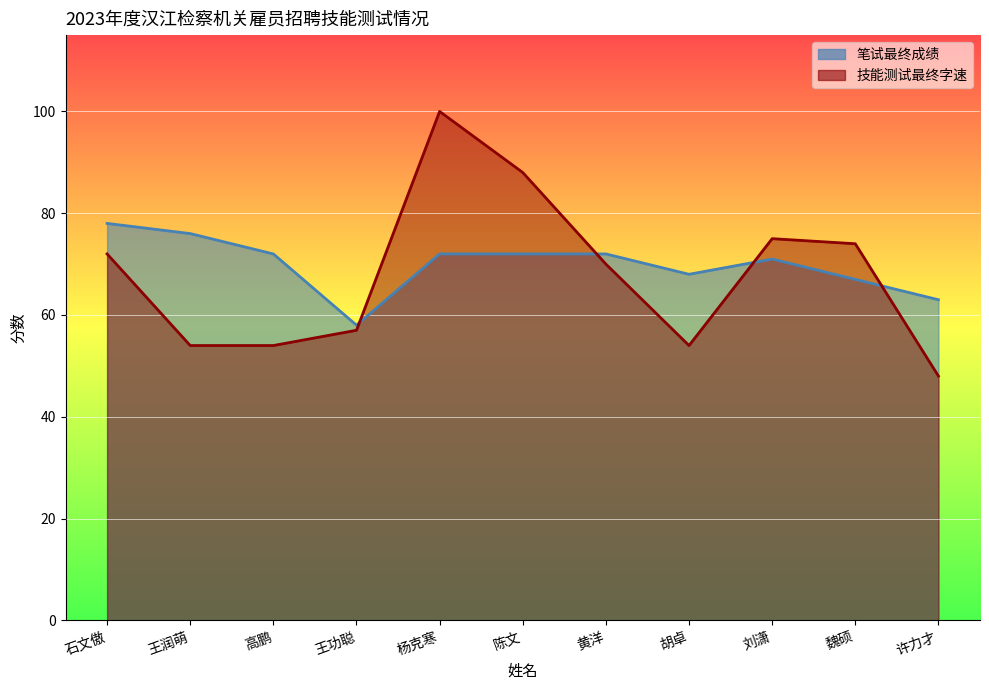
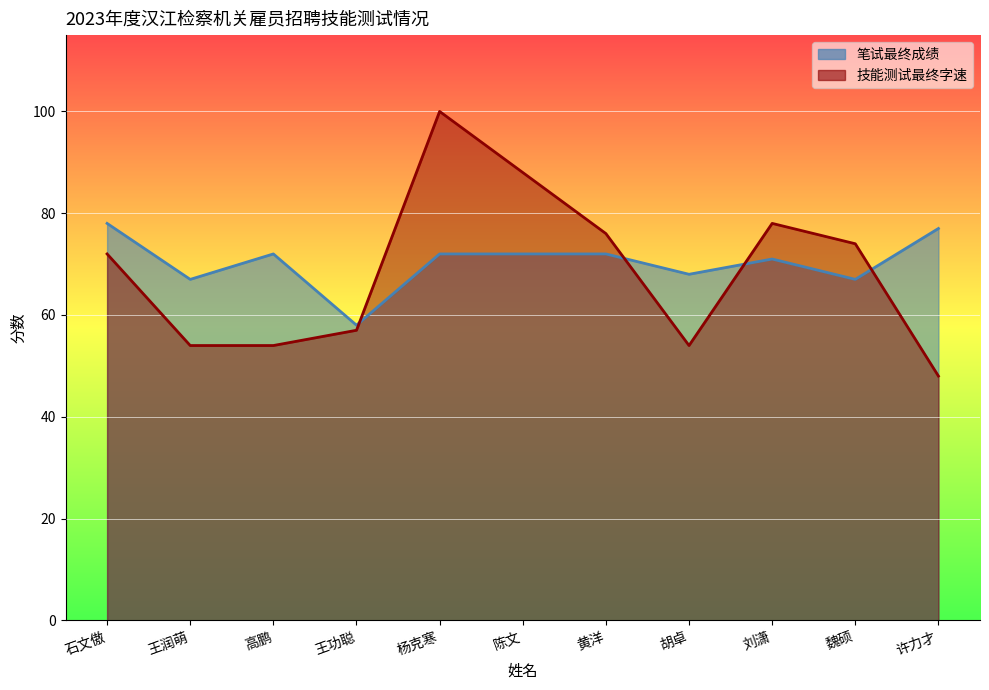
  {
    "笔试最终成绩": {
      "石文傲": 78,
-     "王润萌": 76,
+     "王润萌": 67,
      "高鹏": 72,
      "王功聪": 58,
      "杨克寒": 72,
      "陈文": 72,
      "黄洋": 72,
      "胡卓": 68,
      "刘潇": 71,
      "魏硕": 67,
-     "许力才": 63
+     "许力才": 77
    },
    "技能测试最终字速": {
      "石文傲": 72,
      "王润萌": 54,
      "高鹏": 54,
      "王功聪": 57,
      "杨克寒": 100,
      "陈文": 88,
-     "黄洋": 70,
+     "黄洋": 76,
      "胡卓": 54,
-     "刘潇": 75,
+     "刘潇": 78,
      "魏硕": 74,
      "许力才": 48
    }
  }
